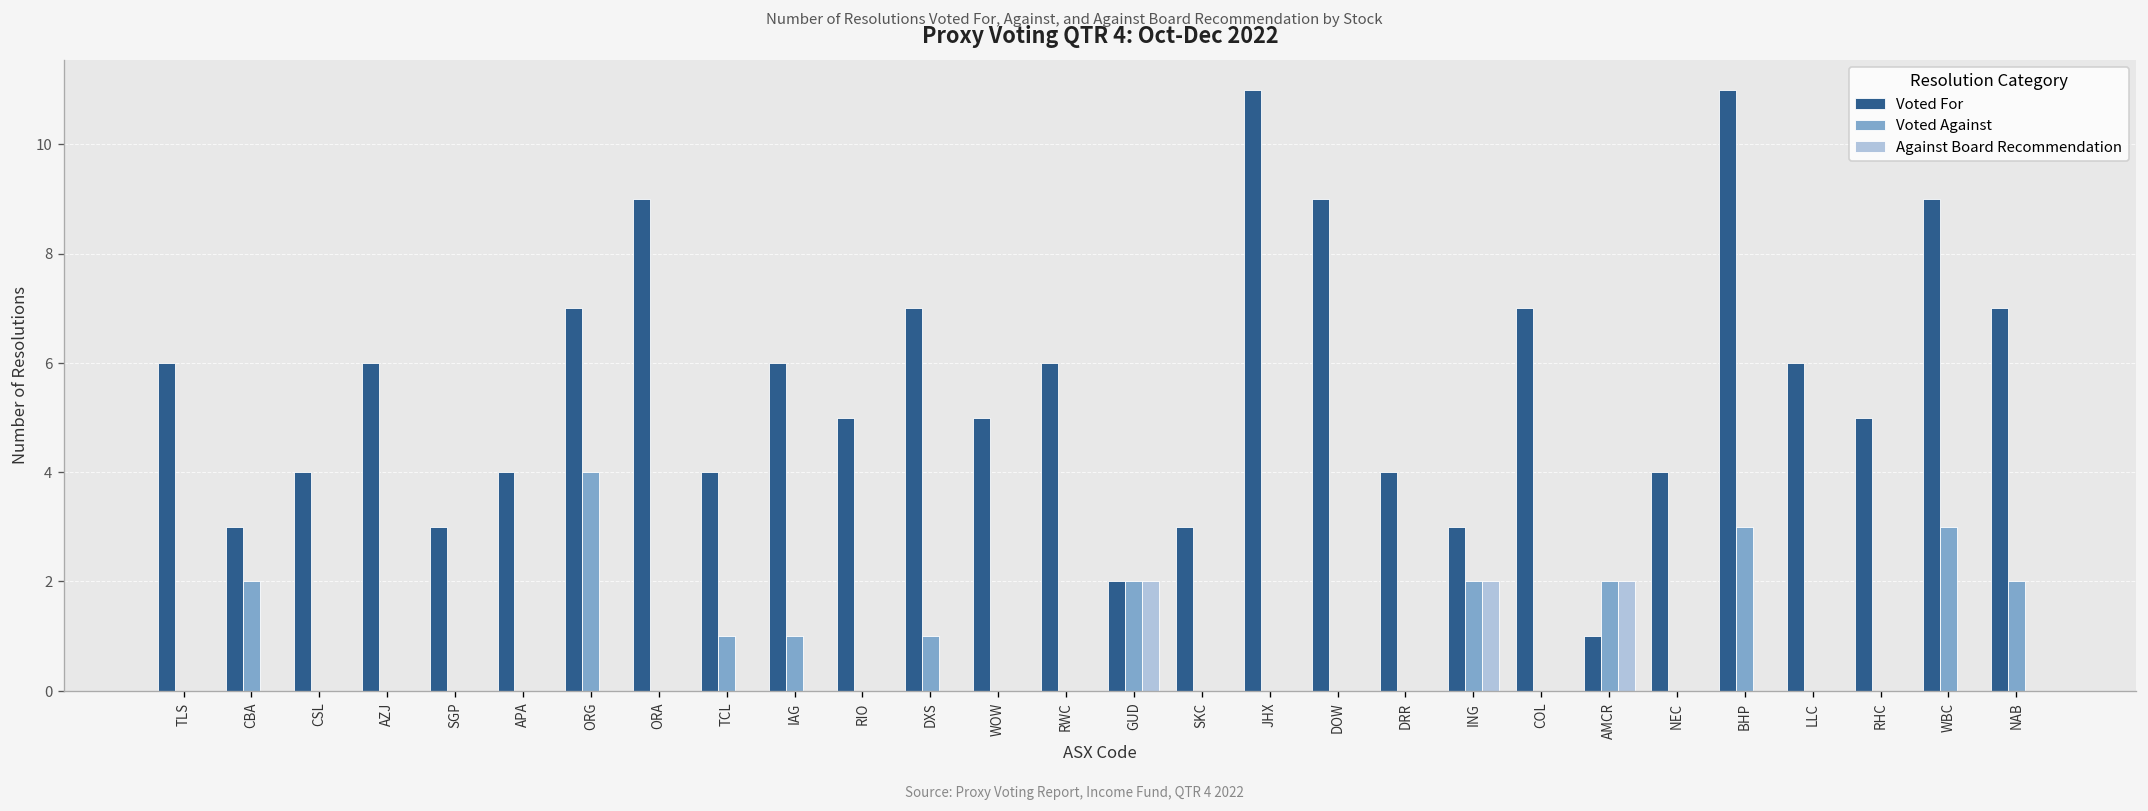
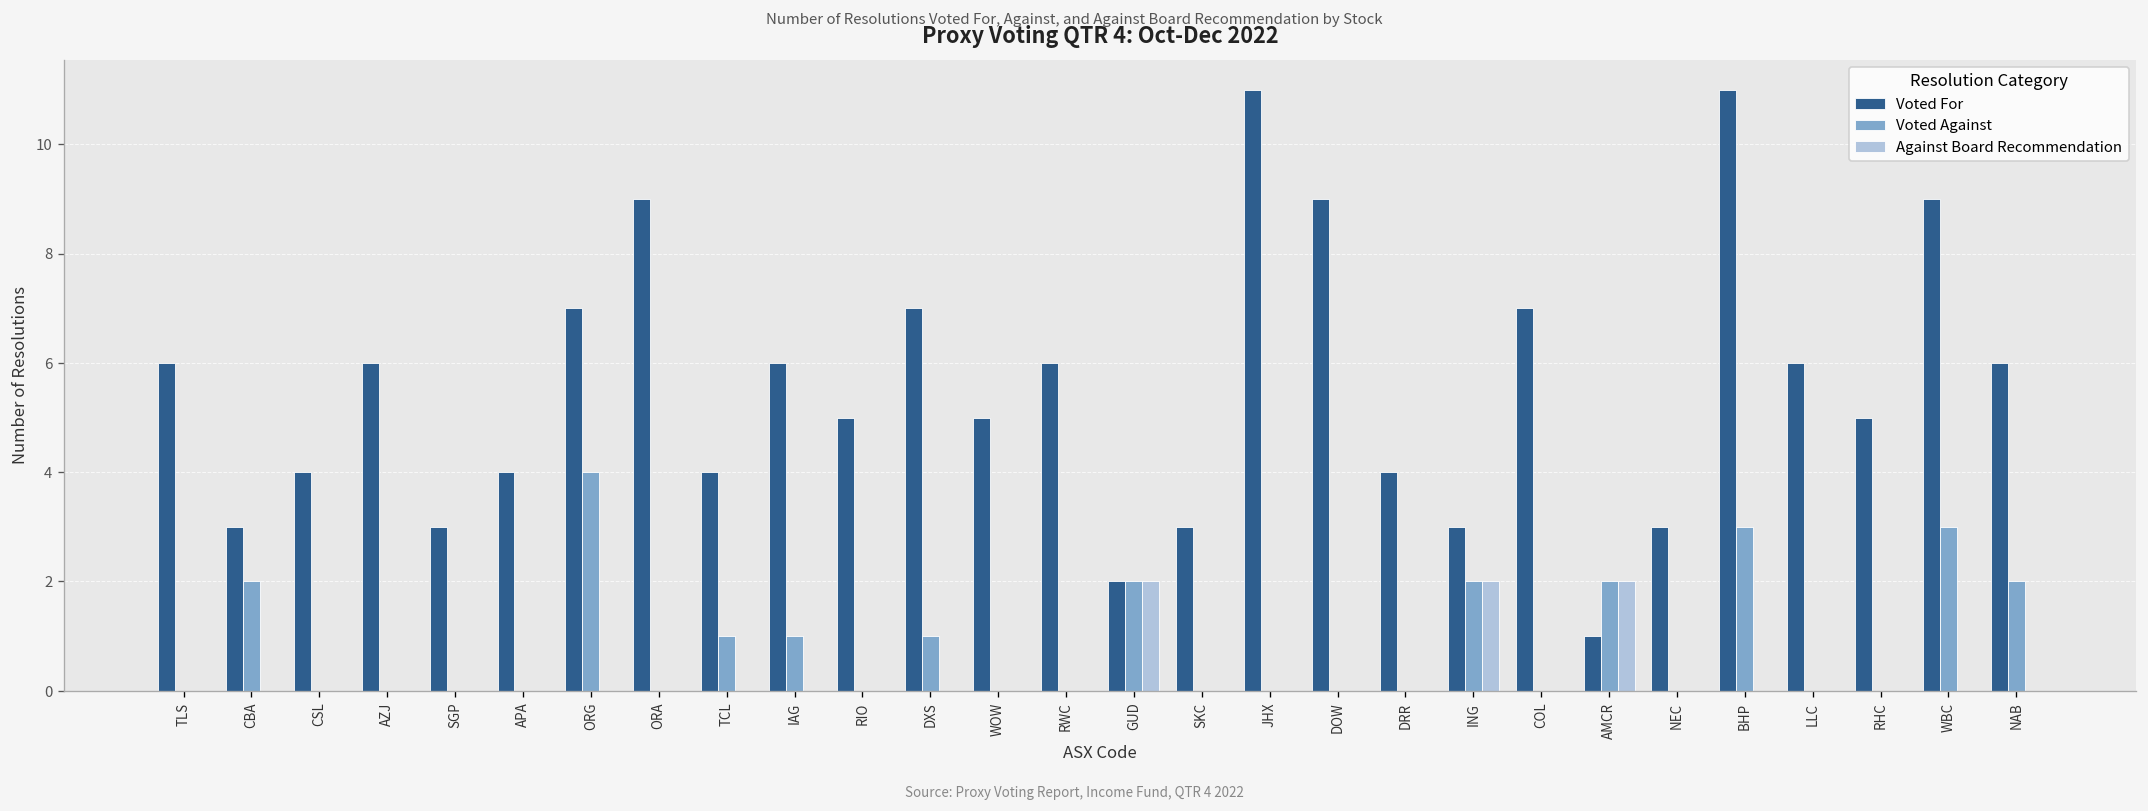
  {
    "Voted For": {
      "TLS": 6,
      "CBA": 3,
      "CSL": 4,
      "AZJ": 6,
      "SGP": 3,
      "APA": 4,
      "ORG": 7,
      "ORA": 9,
      "TCL": 4,
      "IAG": 6,
      "RIO": 5,
      "DXS": 7,
      "WOW": 5,
      "RWC": 6,
      "GUD": 2,
      "SKC": 3,
      "JHX": 11,
      "DOW": 9,
      "DRR": 4,
      "ING": 3,
      "COL": 7,
      "AMCR": 1,
-     "NEC": 4,
+     "NEC": 3,
      "BHP": 11,
      "LLC": 6,
      "RHC": 5,
      "WBC": 9,
-     "NAB": 7
+     "NAB": 6
    }
  }
